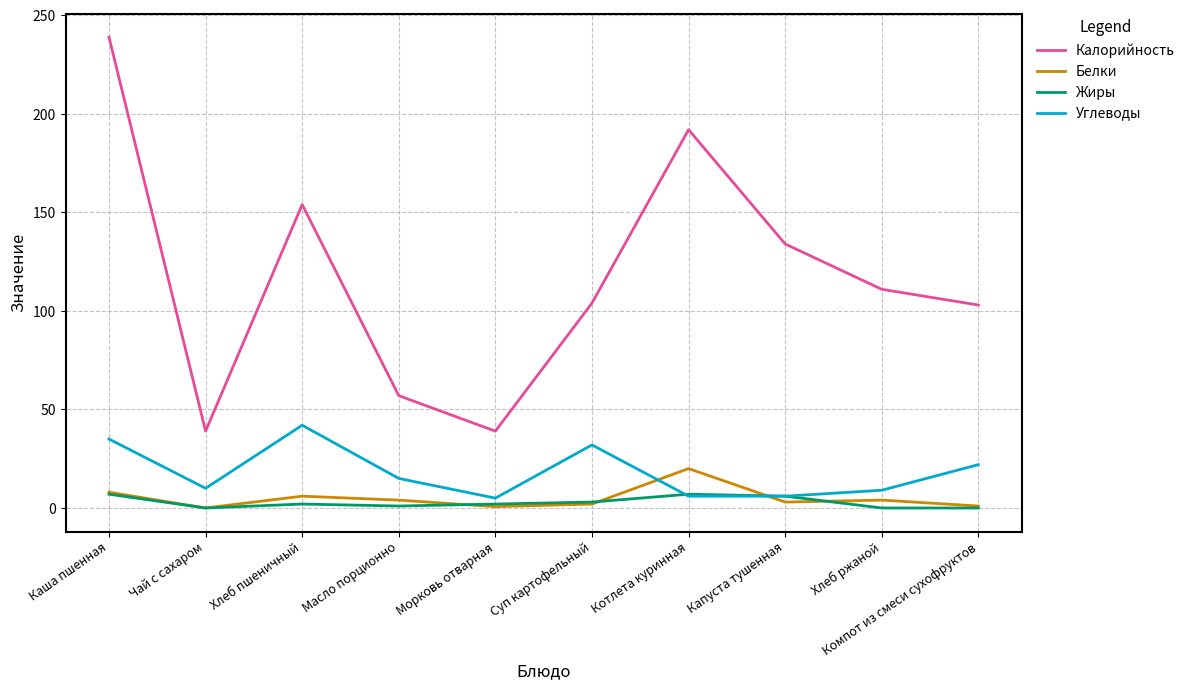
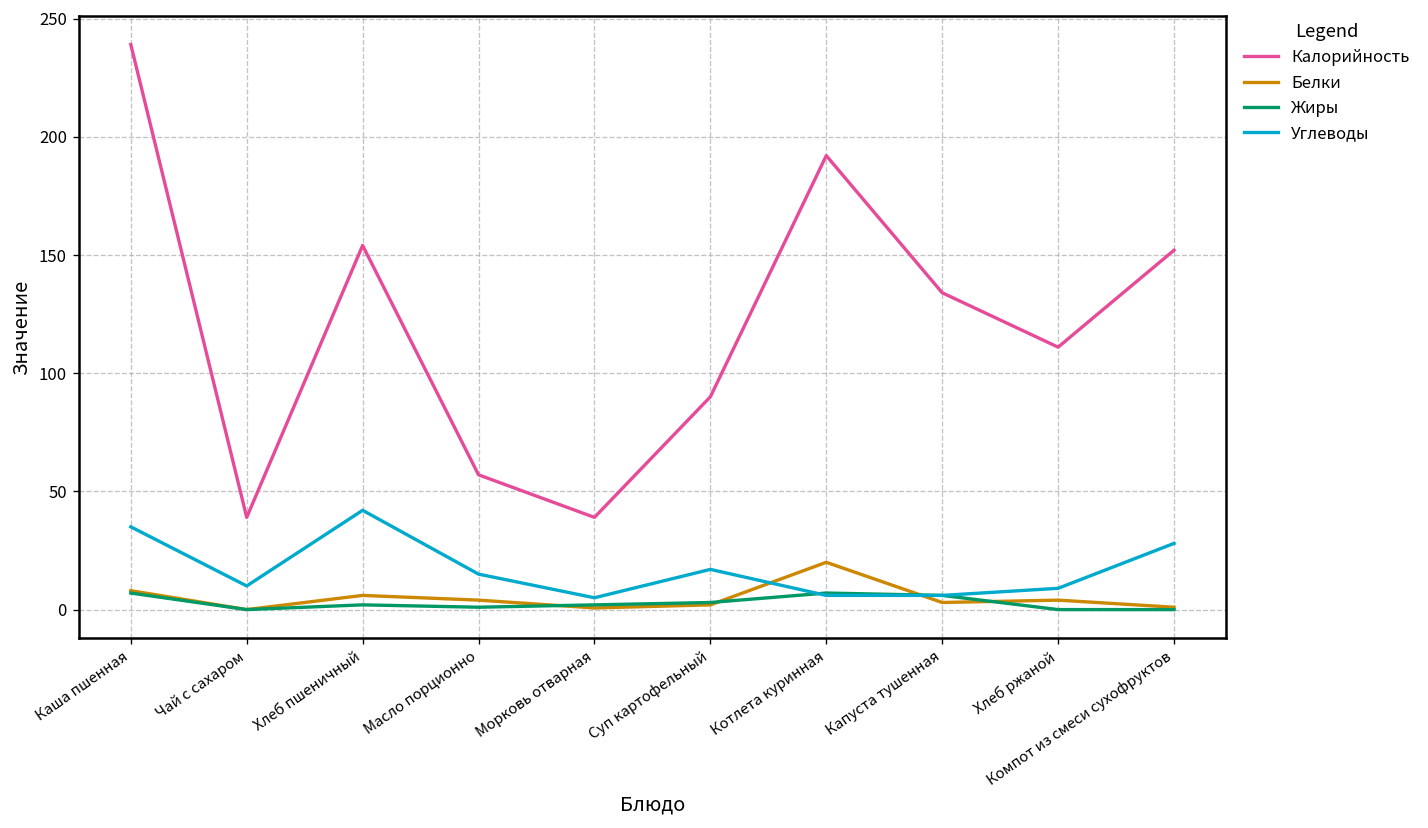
  {
    "Калорийность": {
      "Каша пшенная": 239,
      "Чай с сахаром": 39,
      "Хлеб пшеничный": 154,
      "Масло порционно": 57,
      "Морковь отварная": 39,
-     "Суп картофельный": 104,
+     "Суп картофельный": 90,
      "Котлета куринная": 192,
      "Капуста тушенная": 134,
      "Хлеб ржаной": 111,
-     "Компот из смеси сухофруктов": 103
+     "Компот из смеси сухофруктов": 152
    },
    "Белки": {
      "Хлеб пшеничный": 6,
      "Масло порционно": 4,
      "Морковь отварная": 1,
      "Котлета куринная": 20,
      "Капуста тушенная": 3,
      "Хлеб ржаной": 4
    },
    "Жиры": {
      "Хлеб пшеничный": 2,
      "Масло порционно": 1,
      "Морковь отварная": 2,
      "Хлеб ржаной": 0
    },
    "Углеводы": {
      "Каша пшенная": 35,
      "Чай с сахаром": 10,
      "Хлеб пшеничный": 42,
      "Масло порционно": 15,
      "Морковь отварная": 5,
-     "Суп картофельный": 32,
+     "Суп картофельный": 17,
      "Хлеб ржаной": 9,
-     "Компот из смеси сухофруктов": 22
+     "Компот из смеси сухофруктов": 28
    }
  }
